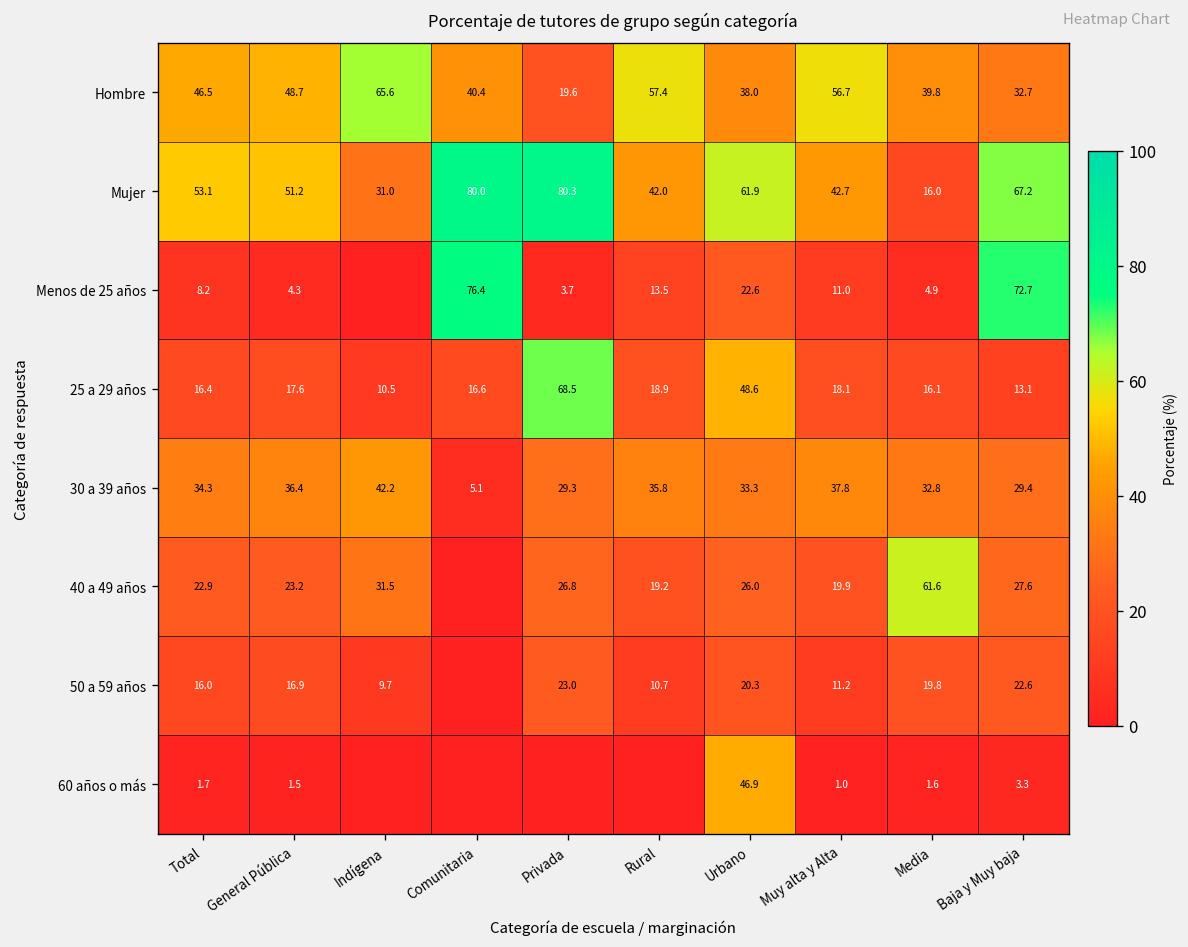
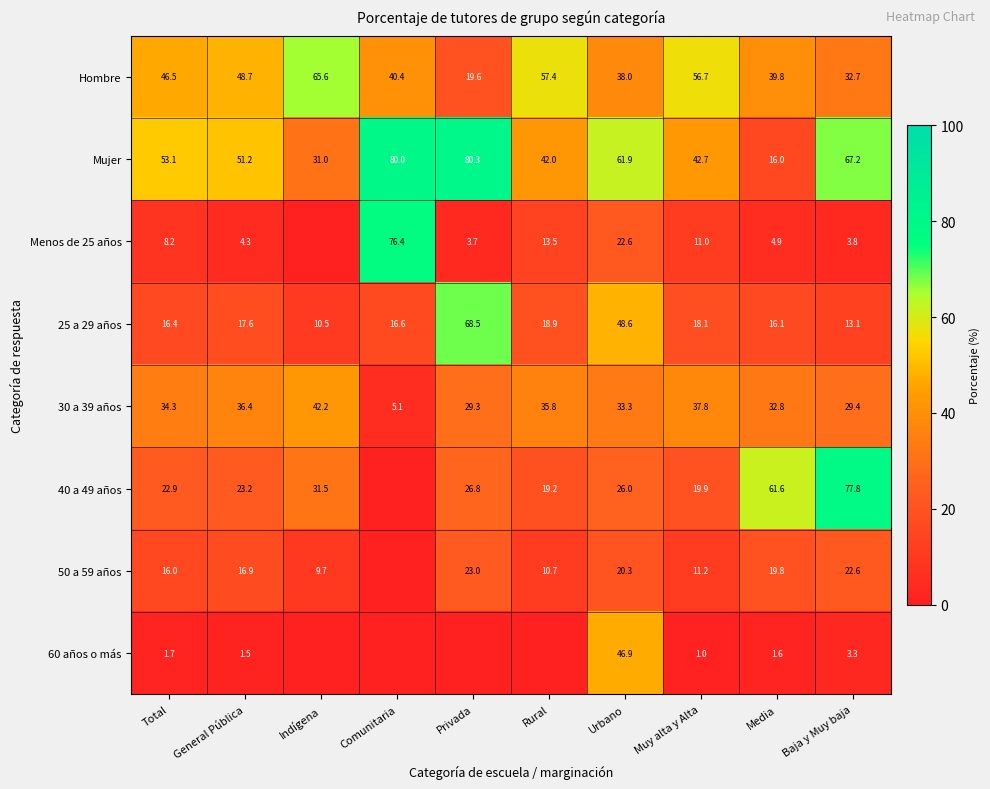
  {
    "Hombre": {
      "Total": 46.5,
      "General Pública": 48.7,
      "Indígena": 65.6,
      "Comunitaria": 40.4,
      "Privada": 19.6,
      "Rural": 57.4,
      "Urbano": 38.0,
      "Muy alta y Alta": 56.7,
      "Media": 39.8,
      "Baja y Muy baja": 32.7
    },
    "Mujer": {
      "Total": 53.1,
      "General Pública": 51.2,
      "Indígena": 31.0,
      "Comunitaria": 80.0,
      "Privada": 80.3,
      "Rural": 42.0,
      "Urbano": 61.9,
      "Muy alta y Alta": 42.7,
      "Media": 16.0,
      "Baja y Muy baja": 67.2
    },
    "Menos de 25 años": {
      "Total": 8.2,
      "General Pública": 4.3,
      "Comunitaria": 76.4,
      "Privada": 3.7,
      "Rural": 13.5,
      "Urbano": 22.6,
      "Muy alta y Alta": 11.0,
      "Media": 4.9,
-     "Baja y Muy baja": 72.7
+     "Baja y Muy baja": 3.8
    },
    "25 a 29 años": {
      "Total": 16.4,
      "General Pública": 17.6,
      "Indígena": 10.5,
      "Comunitaria": 16.6,
      "Privada": 68.5,
      "Rural": 18.9,
      "Urbano": 48.6,
      "Muy alta y Alta": 18.1,
      "Media": 16.1,
      "Baja y Muy baja": 13.1
    },
    "30 a 39 años": {
      "Total": 34.3,
      "General Pública": 36.4,
      "Indígena": 42.2,
      "Comunitaria": 5.1,
      "Privada": 29.3,
      "Rural": 35.8,
      "Urbano": 33.3,
      "Muy alta y Alta": 37.8,
      "Media": 32.8,
      "Baja y Muy baja": 29.4
    },
    "40 a 49 años": {
      "Total": 22.9,
      "General Pública": 23.2,
      "Indígena": 31.5,
      "Privada": 26.8,
      "Rural": 19.2,
      "Urbano": 26.0,
      "Muy alta y Alta": 19.9,
      "Media": 61.6,
-     "Baja y Muy baja": 27.6
+     "Baja y Muy baja": 77.8
    },
    "50 a 59 años": {
      "Total": 16.0,
      "General Pública": 16.9,
      "Indígena": 9.7,
      "Privada": 23.0,
      "Rural": 10.7,
      "Urbano": 20.3,
      "Muy alta y Alta": 11.2,
      "Media": 19.8,
      "Baja y Muy baja": 22.6
    },
    "60 años o más": {
      "Total": 1.7,
      "General Pública": 1.5,
      "Urbano": 46.9,
      "Muy alta y Alta": 1.0,
      "Media": 1.6,
      "Baja y Muy baja": 3.3
    }
  }
